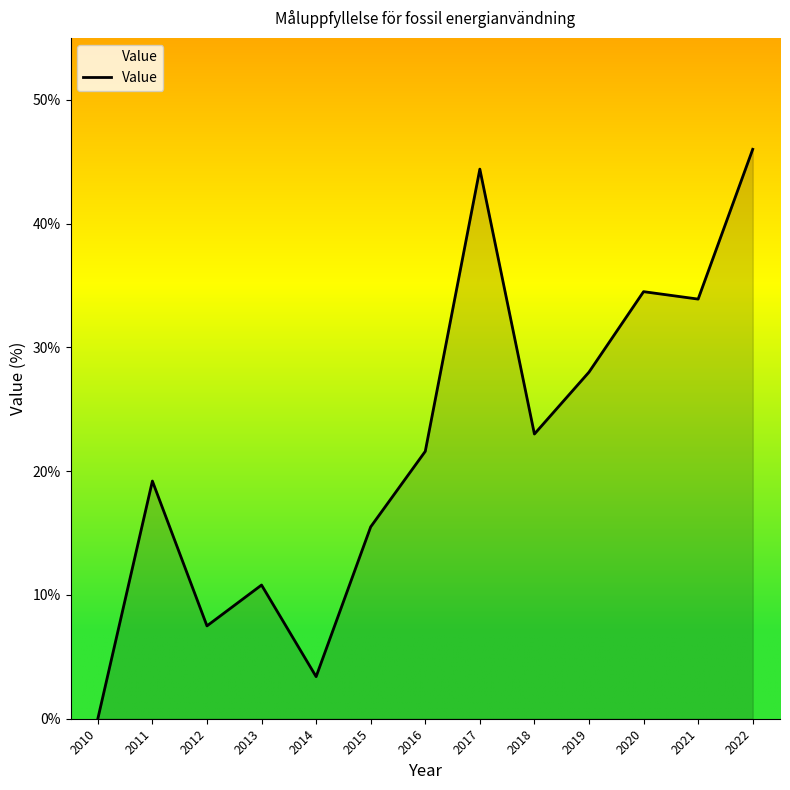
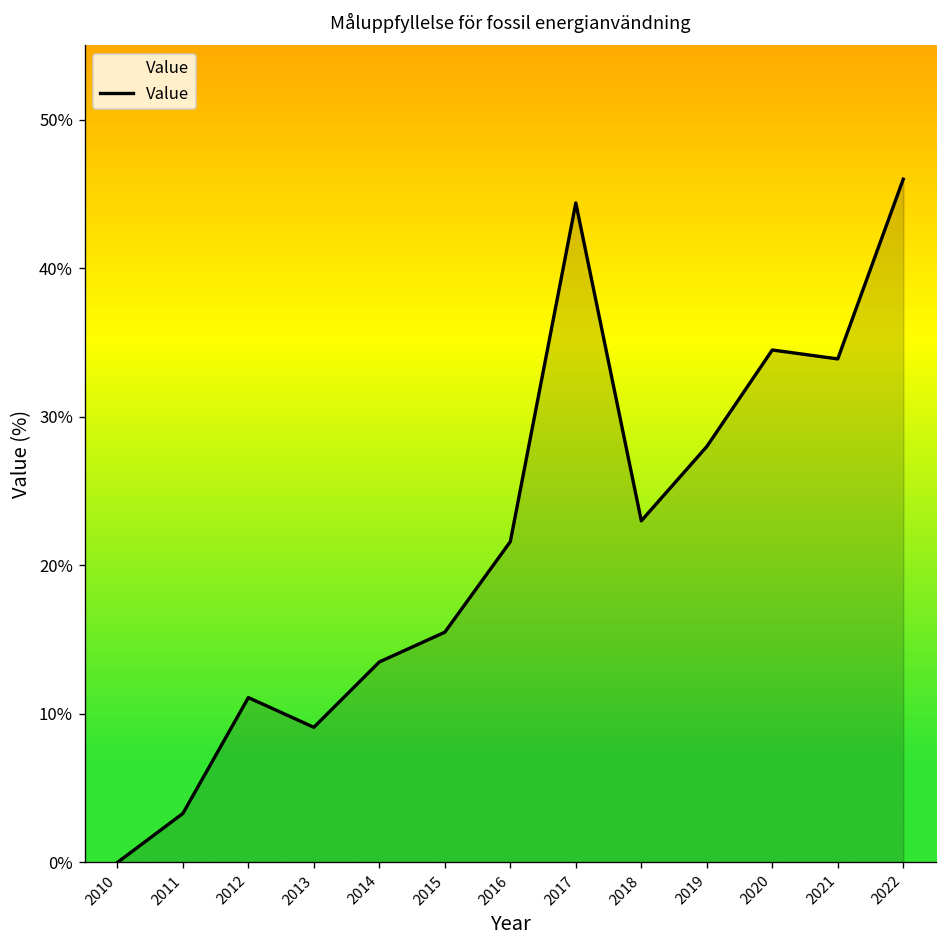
  {
    "2010": "0.0%",
-   "2011": "19.2%",
-   "2012": "7.5%",
-   "2013": "10.8%",
-   "2014": "3.4%",
+   "2011": "3.3%",
+   "2012": "11.1%",
+   "2013": "9.1%",
+   "2014": "13.5%",
    "2015": "15.5%",
    "2016": "21.6%",
    "2017": "44.4%",
    "2018": "23.0%",
    "2019": "28.0%",
    "2020": "34.5%",
    "2021": "33.9%",
    "2022": "46.0%"
  }
